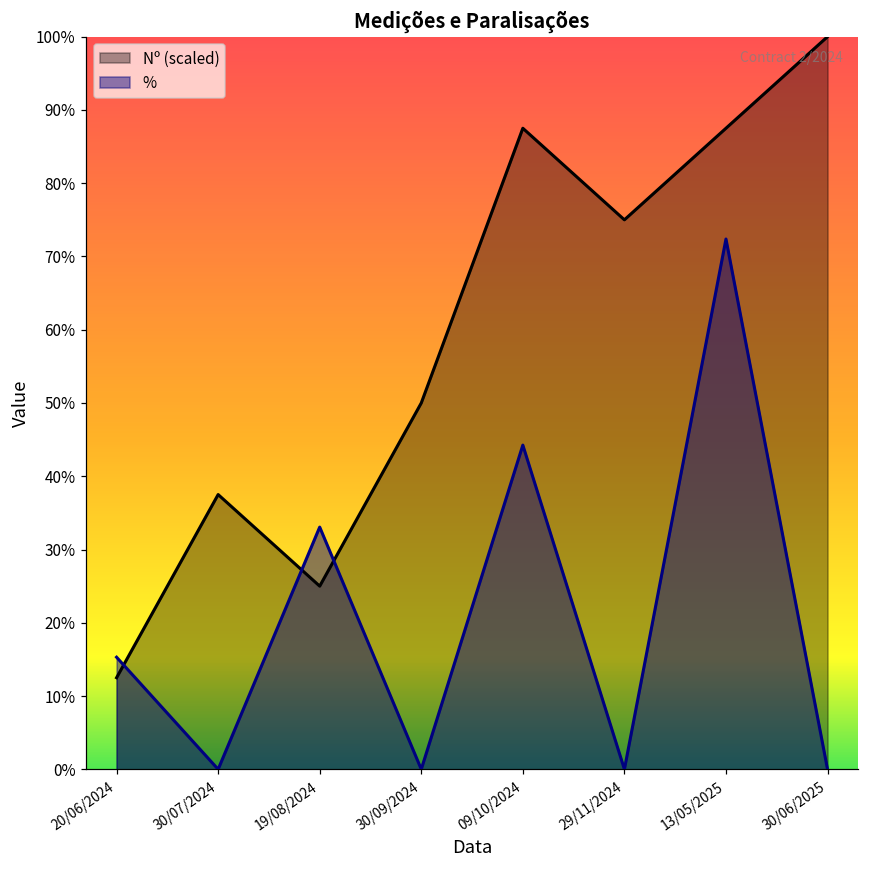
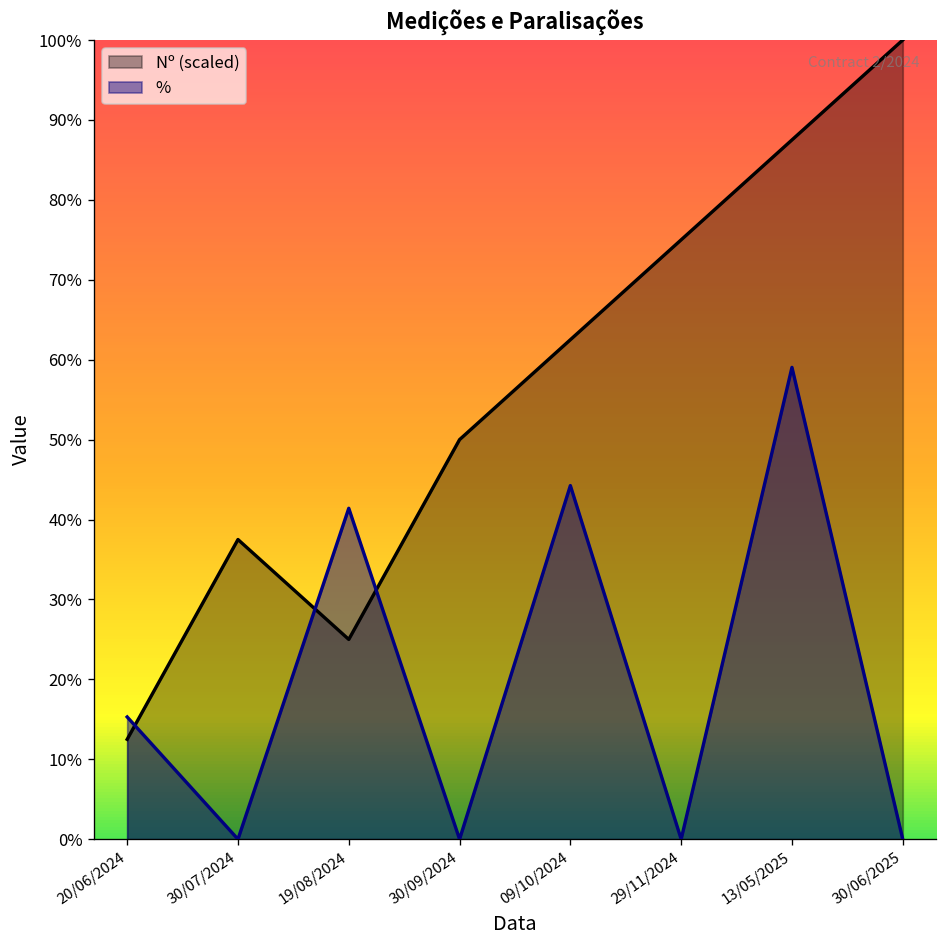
  {
    "Nº (scaled)": {
      "20/06/2024": "13%",
      "30/07/2024": "38%",
      "19/08/2024": "25%",
      "30/09/2024": "50%",
-     "09/10/2024": "88%",
+     "09/10/2024": "63%",
      "29/11/2024": "75%",
      "13/05/2025": "88%"
    },
    "%": {
      "20/06/2024": "15%",
      "30/07/2024": "0%",
-     "19/08/2024": "33%",
+     "19/08/2024": "41%",
      "30/09/2024": "0%",
      "09/10/2024": "44%",
      "29/11/2024": "0%",
-     "13/05/2025": "72%",
+     "13/05/2025": "59%",
      "30/06/2025": "0%"
    }
  }
